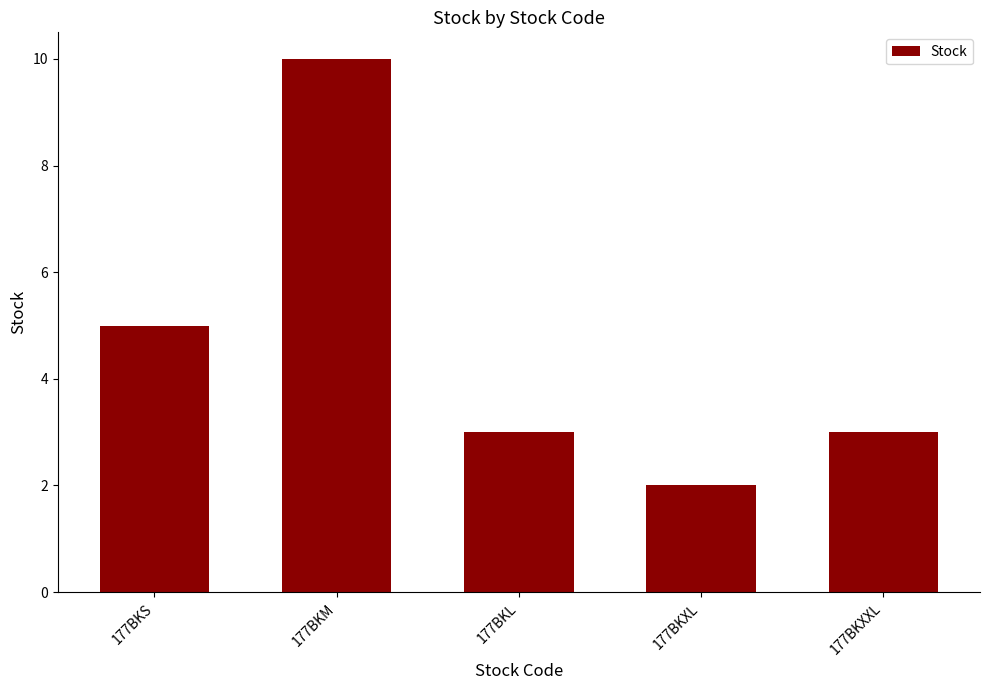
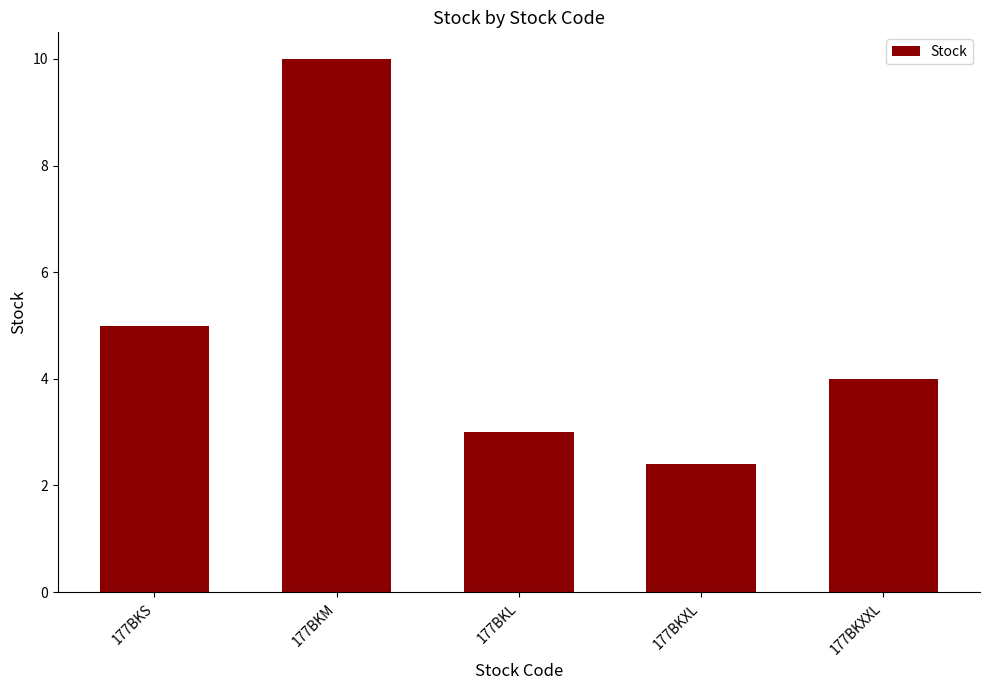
  {
    "177BKS": 5.0,
    "177BKM": 10.0,
    "177BKL": 3.0,
-   "177BKXL": 2.0,
-   "177BKXXL": 3
+   "177BKXL": 2.4,
+   "177BKXXL": 4
  }
